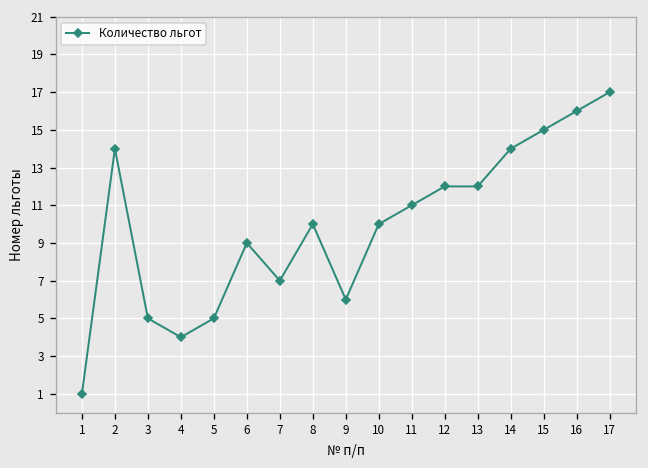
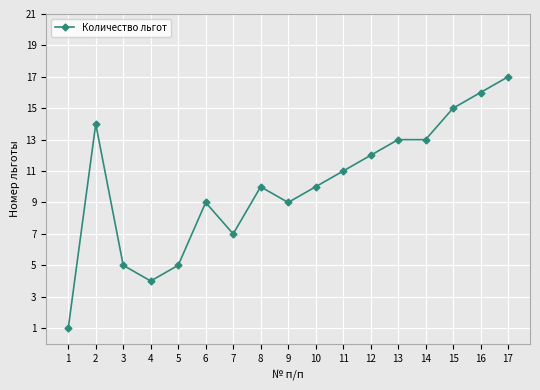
  {
    "1": 1,
    "2": 14,
    "3": 5,
    "4": 4,
    "5": 5,
    "6": 9,
    "7": 7,
    "8": 10,
-   "9": 6,
+   "9": 9,
    "10": 10,
    "11": 11,
    "12": 12,
-   "13": 12,
-   "14": 14,
+   "13": 13,
+   "14": 13,
    "15": 15,
    "16": 16,
    "17": 17
  }
